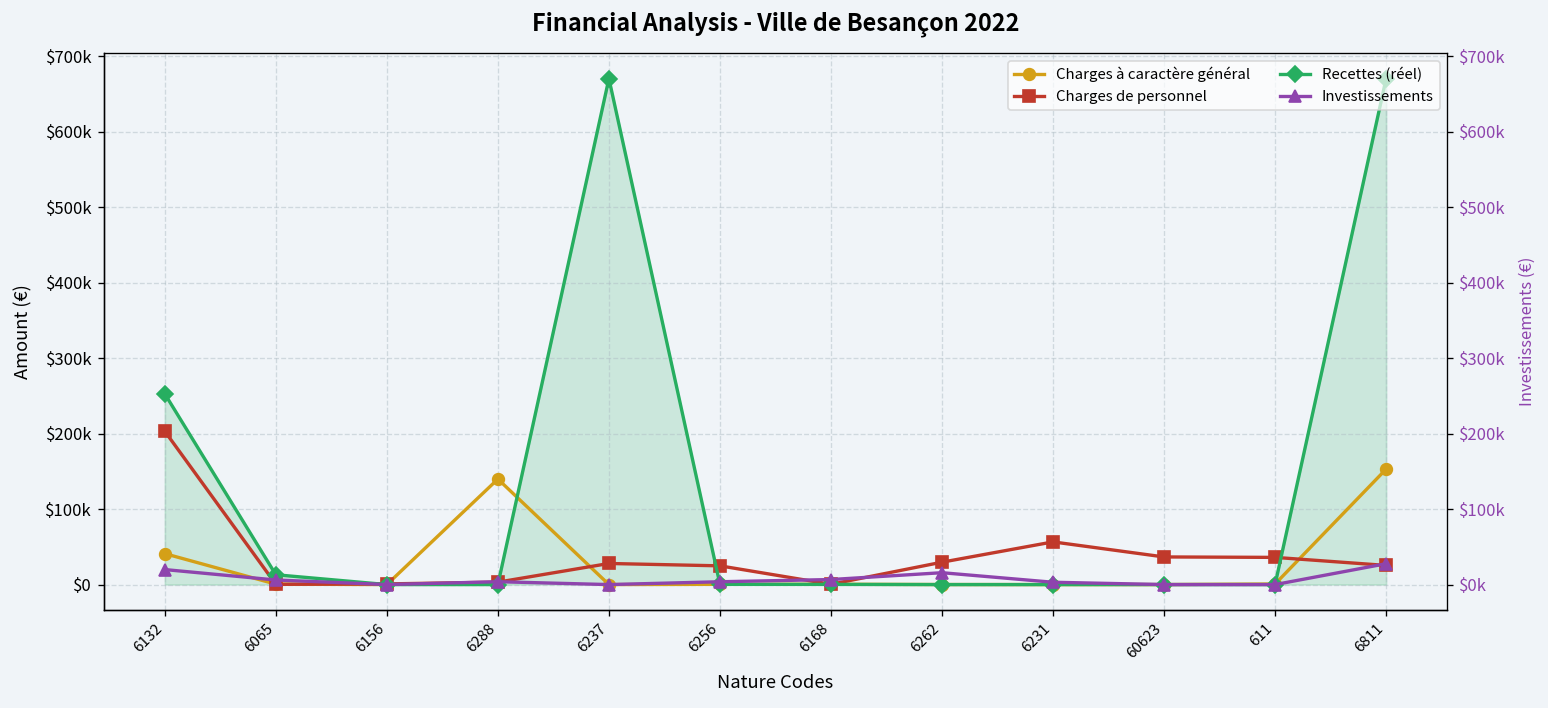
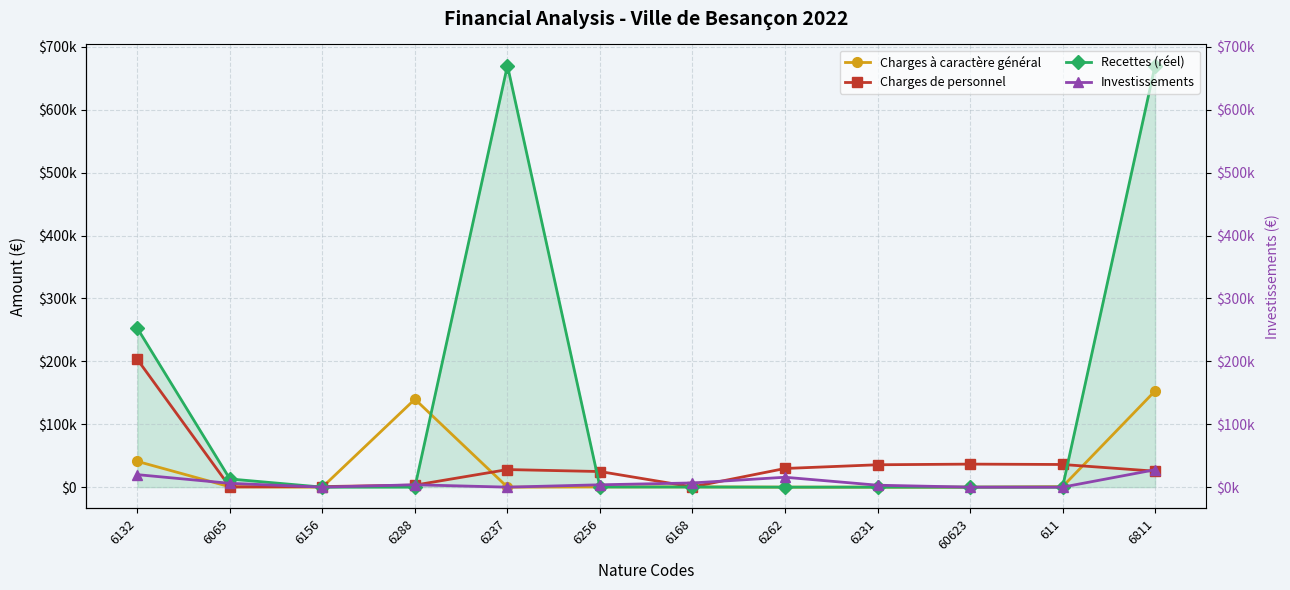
  {
    "Charges à caractère général": {
      "6132": "$40000",
      "6288": "$140000",
      "6811": "$150000"
    },
    "Charges de personnel": {
      "6132": "$200000",
      "6237": "$30000",
      "6256": "$20000",
      "6262": "$30000",
-     "6231": "$60000",
+     "6231": "$40000",
      "60623": "$40000",
      "611": "$40000"
    },
    "Recettes (réel)": {
      "6132": "$250000",
      "6065": "$10000",
      "6237": "$670000"
    },
    "Investissements": {
      "6132": "$20000",
      "6065": "$10000",
      "6168": "$10000",
      "6262": "$20000"
    }
  }
